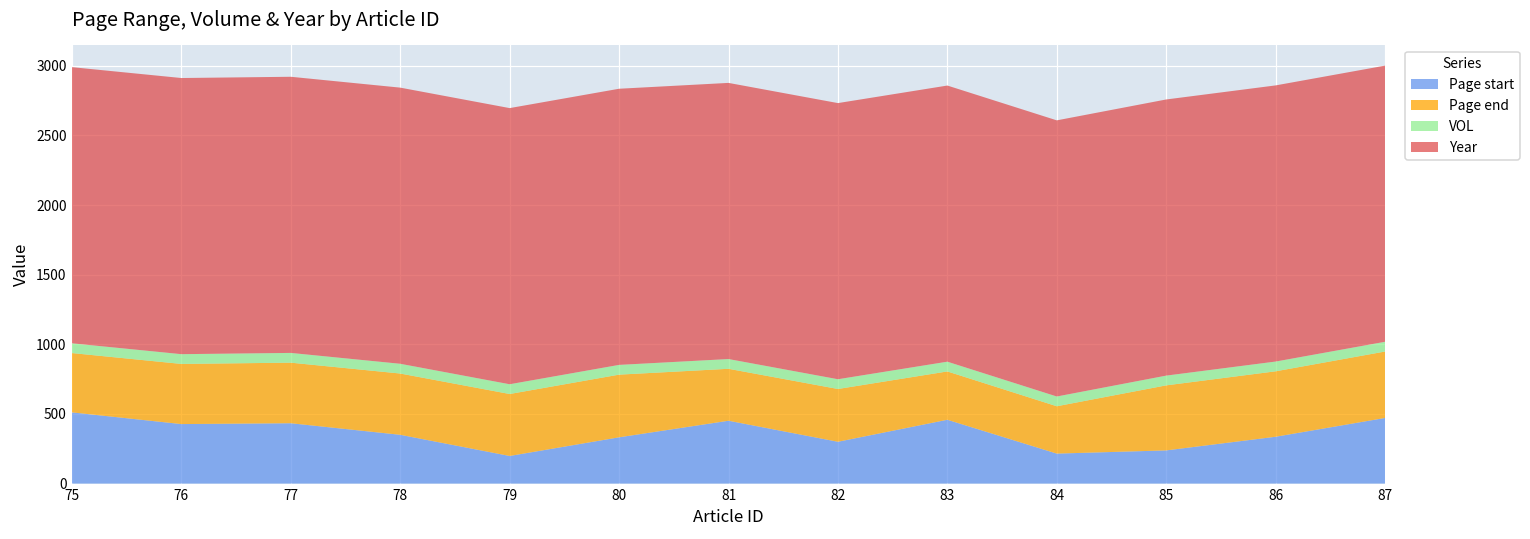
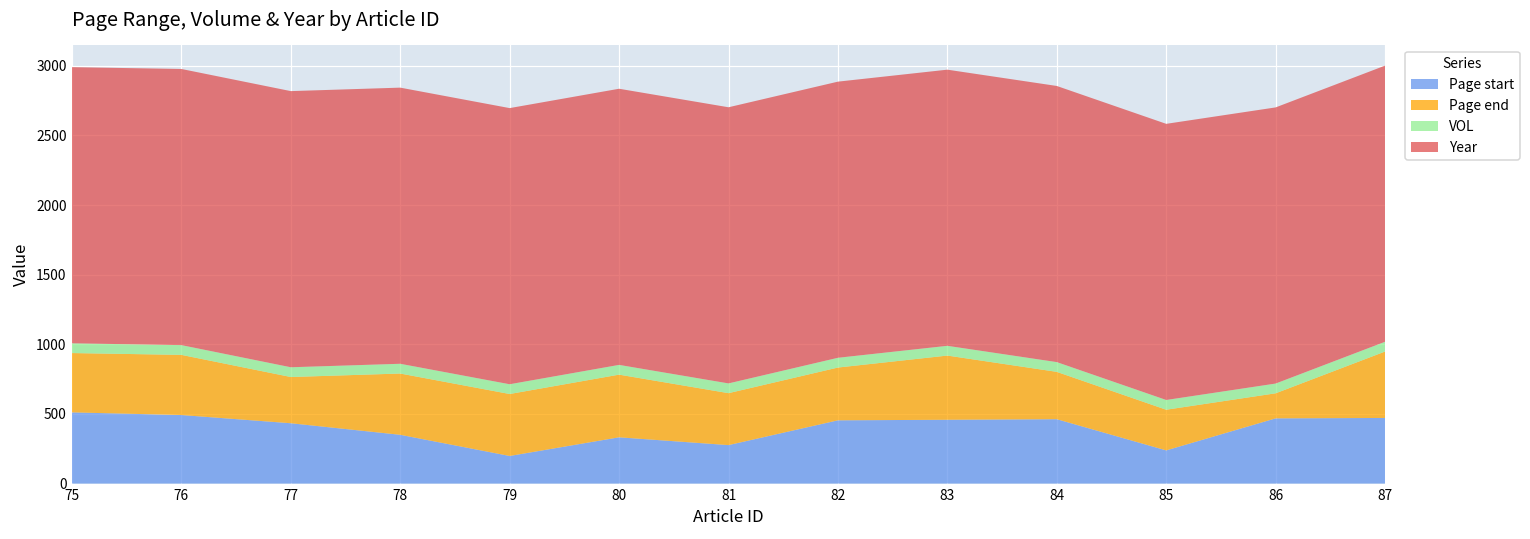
  {
    "Page start": {
      "75": 510,
-     "76": 430,
+     "76": 490,
      "77": 430,
      "78": 350,
      "79": 200,
      "80": 330,
-     "81": 450,
-     "82": 300,
+     "81": 280,
+     "82": 450,
      "83": 460,
-     "84": 220,
+     "84": 460,
      "85": 240,
-     "86": 340,
+     "86": 470,
      "87": 470
    },
    "Page end": {
      "75": 430,
      "76": 430,
-     "77": 440,
+     "77": 330,
      "78": 440,
      "79": 450,
      "80": 450,
      "81": 370,
      "82": 380,
-     "83": 350,
+     "83": 460,
      "84": 340,
-     "85": 470,
-     "86": 470,
+     "85": 290,
+     "86": 180,
      "87": 480
    },
    "VOL": {
      "75": 70,
      "76": 70,
      "77": 70,
      "78": 70,
      "79": 70,
      "80": 70,
      "81": 70,
      "82": 70,
      "83": 70,
      "84": 70,
      "85": 70,
      "86": 70,
      "87": 70
    },
    "Year": {
      "75": 1980,
      "76": 1980,
      "77": 1980,
      "78": 1980,
      "79": 1980,
      "80": 1980,
      "81": 1980,
      "82": 1980,
      "83": 1980,
      "84": 1980,
      "85": 1980,
      "86": 1980,
      "87": 1980
    }
  }
